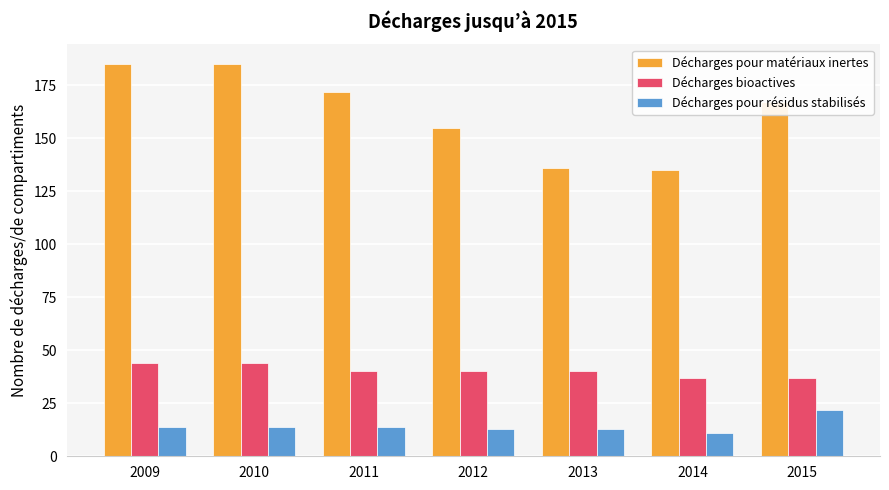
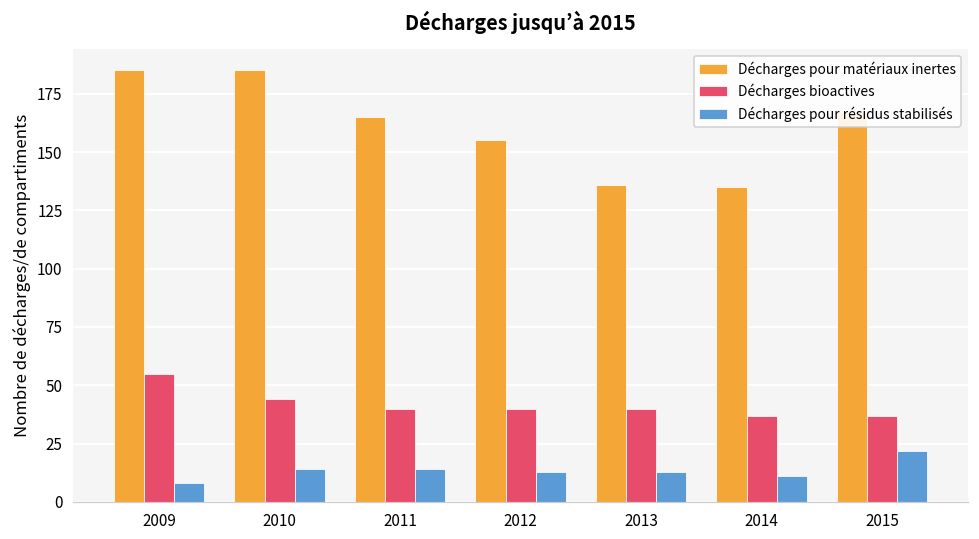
  {
    "Décharges pour matériaux inertes": {
      "2009": 185,
      "2010": 185,
-     "2011": 172,
+     "2011": 165,
      "2012": 155,
      "2013": 136,
      "2014": 135
    },
    "Décharges bioactives": {
-     "2009": 44,
+     "2009": 55,
      "2010": 44,
      "2011": 40,
      "2012": 40,
      "2013": 40,
      "2014": 37,
      "2015": 37
    },
    "Décharges pour résidus stabilisés": {
-     "2009": 14,
+     "2009": 8,
      "2010": 14,
      "2011": 14,
      "2012": 13,
      "2013": 13,
      "2014": 11,
      "2015": 22
    }
  }
